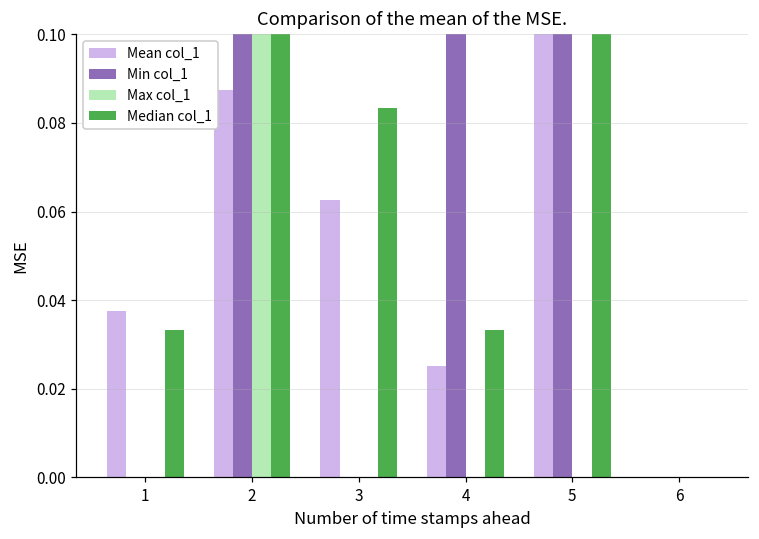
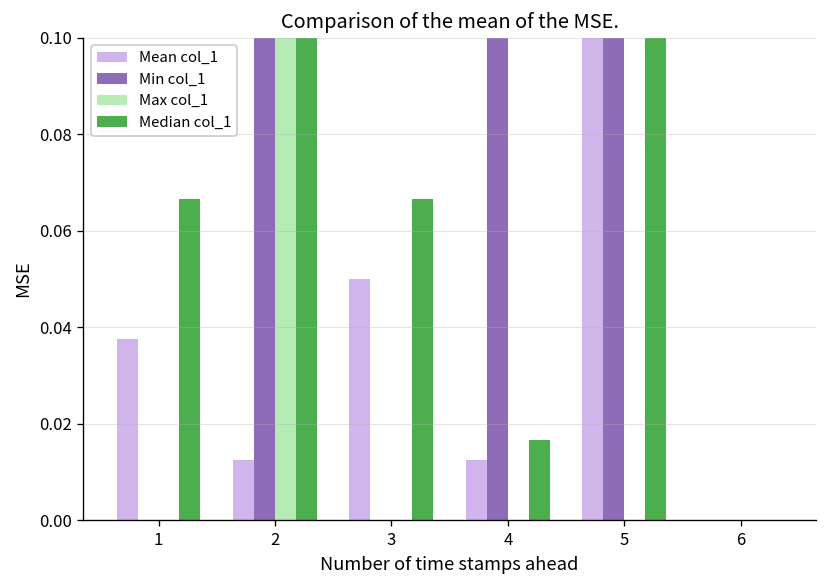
  {
    "Mean col_1": {
      "1": 0.037,
-     "2": 0.087,
-     "3": 0.062,
-     "4": 0.025,
+     "2": 0.012,
+     "3": 0.050,
+     "4": 0.012,
      "5": 0.100,
      "6": 0.000
    },
    "Min col_1": {
      "1": 0.000,
      "2": 0.100,
      "3": 0.000,
      "4": 0.100,
      "5": 0.100,
      "6": 0.000
    },
    "Max col_1": {
      "1": 0.000,
      "2": 0.100,
      "3": 0.000,
      "4": 0.000,
      "5": 0.000,
      "6": 0.000
    },
    "Median col_1": {
-     "1": 0.033,
+     "1": 0.067,
      "2": 0.100,
-     "3": 0.083,
-     "4": 0.033,
+     "3": 0.067,
+     "4": 0.017,
      "5": 0.100,
      "6": 0.000
    }
  }
